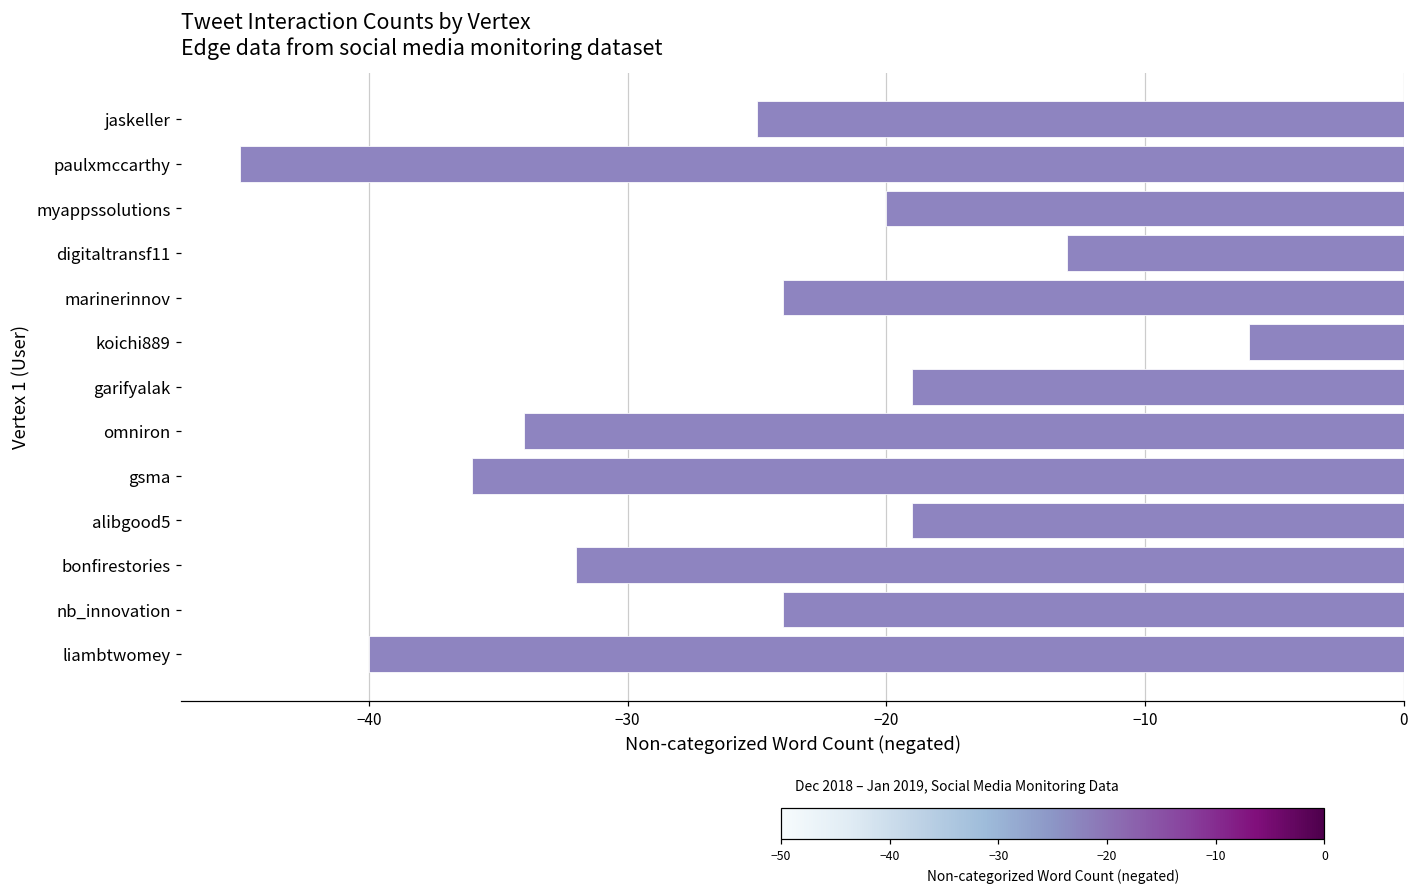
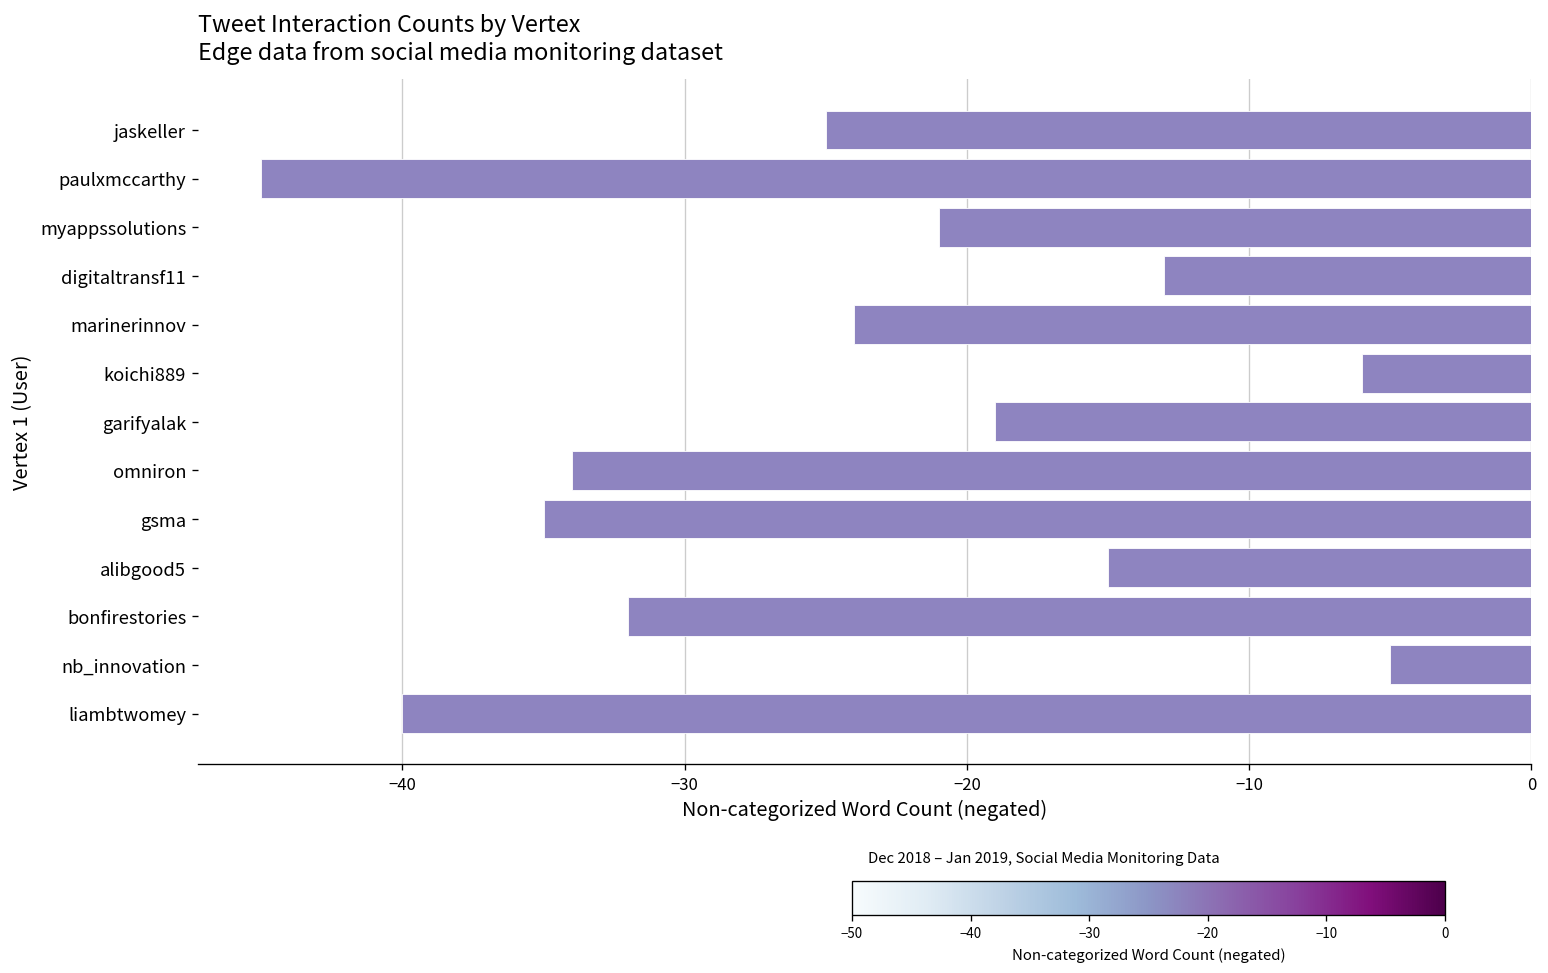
  {
    "jaskeller": -25,
    "paulxmccarthy": -45,
-   "myappssolutions": -20,
+   "myappssolutions": -21,
    "digitaltransf11": -13,
    "marinerinnov": -24,
    "koichi889": -6,
    "garifyalak": -19,
    "omniron": -34,
-   "gsma": -36,
-   "alibgood5": -19,
+   "gsma": -35,
+   "alibgood5": -15,
    "bonfirestories": -32,
-   "nb_innovation": -24,
+   "nb_innovation": -5,
    "liambtwomey": -40
  }
